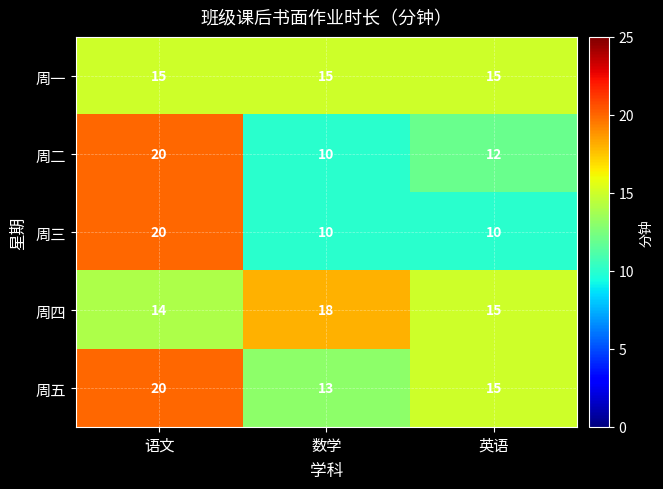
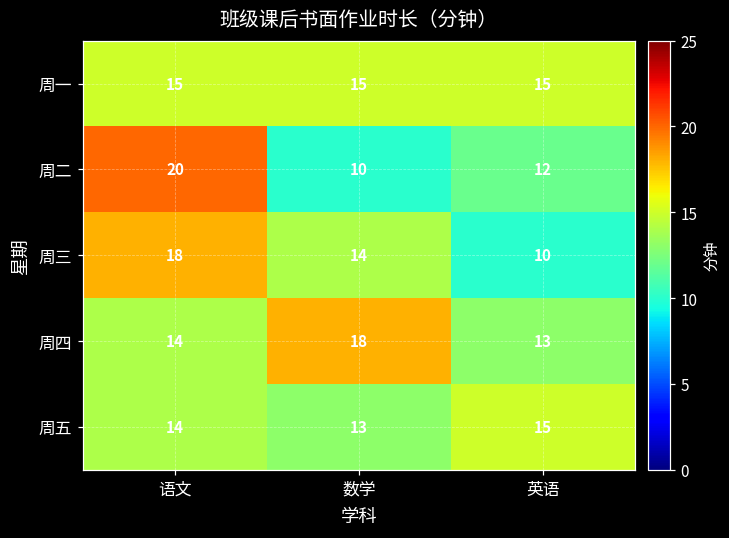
  {
    "周一": {
      "语文": 15,
      "数学": 15,
      "英语": 15
    },
    "周二": {
      "语文": 20,
      "数学": 10,
      "英语": 12
    },
    "周三": {
-     "语文": 20,
-     "数学": 10,
+     "语文": 18,
+     "数学": 14,
      "英语": 10
    },
    "周四": {
      "语文": 14,
      "数学": 18,
-     "英语": 15
+     "英语": 13
    },
    "周五": {
-     "语文": 20,
+     "语文": 14,
      "数学": 13,
      "英语": 15
    }
  }
